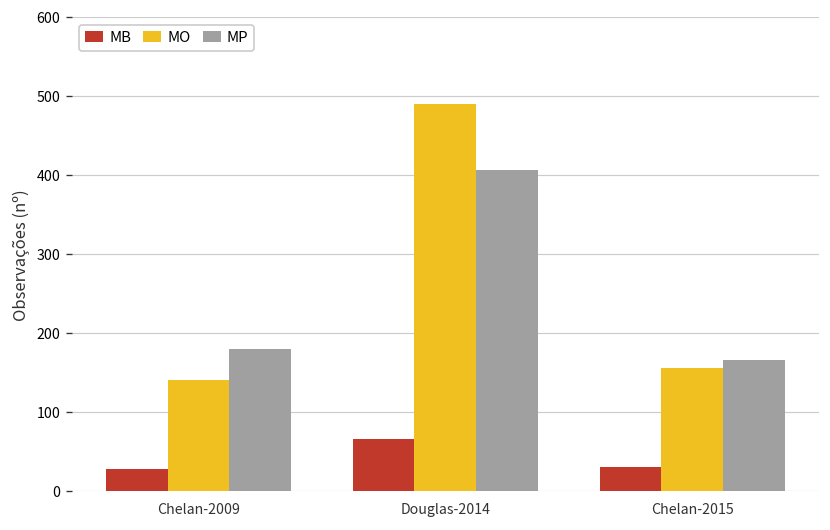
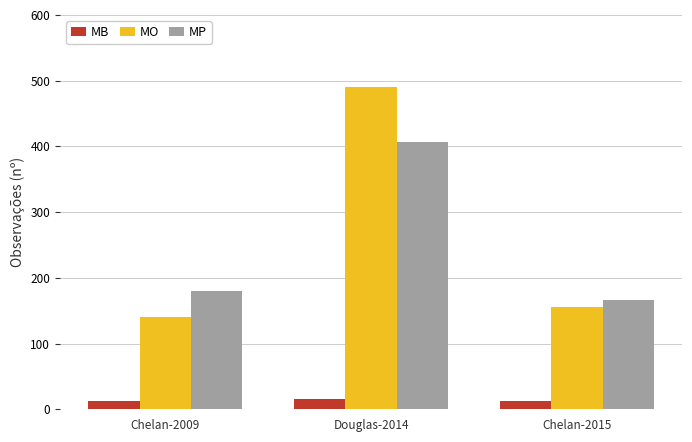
  {
    "MB": {
-     "Chelan-2009": 30,
-     "Douglas-2014": 70,
-     "Chelan-2015": 30
+     "Chelan-2009": 10,
+     "Douglas-2014": 20,
+     "Chelan-2015": 10
    },
    "MO": {
      "Chelan-2009": 140,
      "Douglas-2014": 490,
      "Chelan-2015": 160
    },
    "MP": {
      "Chelan-2009": 180,
      "Douglas-2014": 410,
      "Chelan-2015": 170
    }
  }
